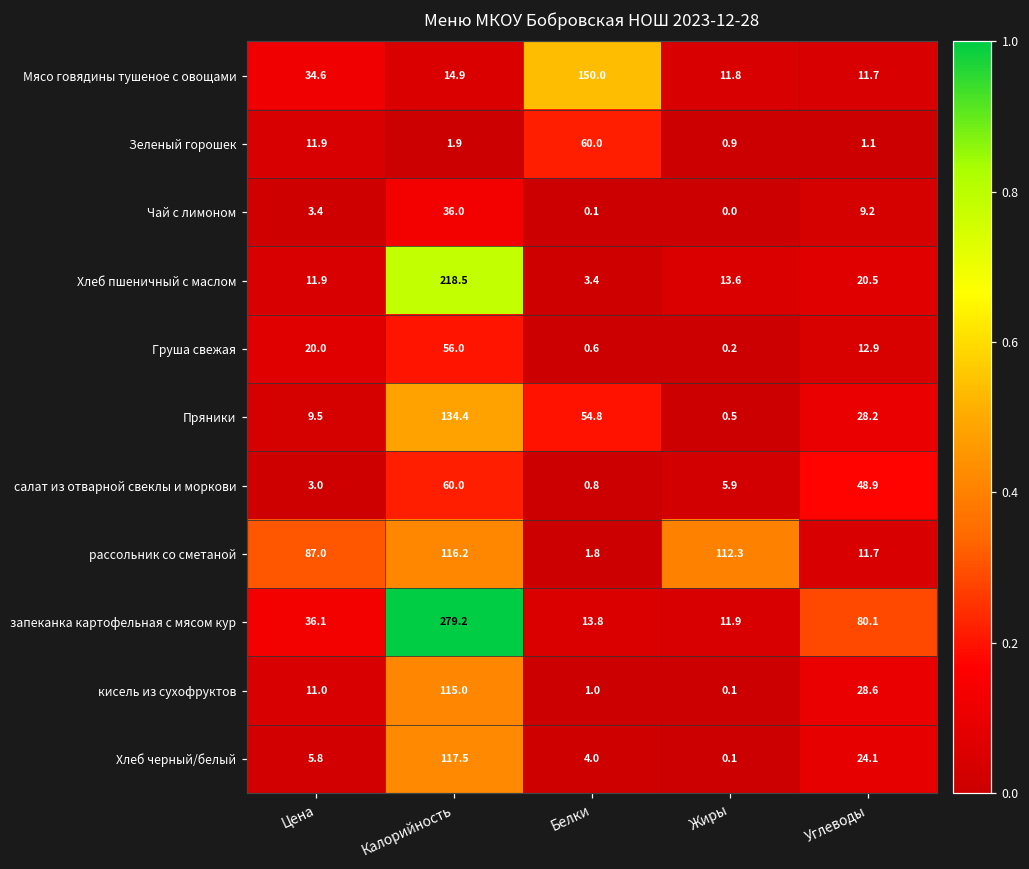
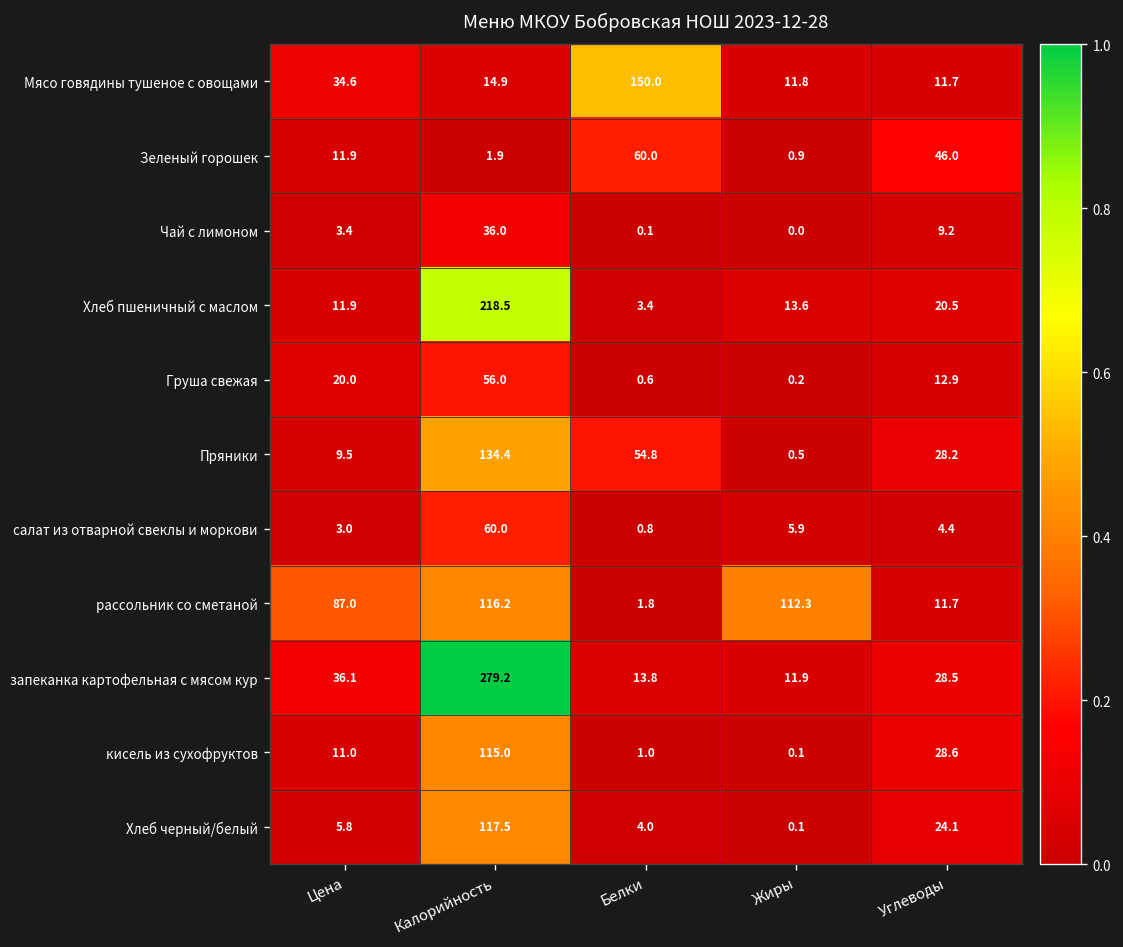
  {
    "Мясо говядины тушеное с овощами": {
      "Цена": 34.6,
      "Калорийность": 14.9,
      "Белки": 150.0,
      "Жиры": 11.8,
      "Углеводы": 11.7
    },
    "Зеленый горошек": {
      "Цена": 11.9,
      "Калорийность": 1.9,
      "Белки": 60.0,
      "Жиры": 0.9,
-     "Углеводы": 1.1
+     "Углеводы": 46.0
    },
    "Чай с лимоном": {
      "Цена": 3.4,
      "Калорийность": 36.0,
      "Белки": 0.1,
      "Жиры": 0.0,
      "Углеводы": 9.2
    },
    "Хлеб пшеничный с маслом": {
      "Цена": 11.9,
      "Калорийность": 218.5,
      "Белки": 3.4,
      "Жиры": 13.6,
      "Углеводы": 20.5
    },
    "Груша свежая": {
      "Цена": 20.0,
      "Калорийность": 56.0,
      "Белки": 0.6,
      "Жиры": 0.2,
      "Углеводы": 12.9
    },
    "Пряники": {
      "Цена": 9.5,
      "Калорийность": 134.4,
      "Белки": 54.8,
      "Жиры": 0.5,
      "Углеводы": 28.2
    },
    "салат из отварной свеклы и моркови": {
      "Цена": 3.0,
      "Калорийность": 60.0,
      "Белки": 0.8,
      "Жиры": 5.9,
-     "Углеводы": 48.9
+     "Углеводы": 4.4
    },
    "рассольник со сметаной": {
      "Цена": 87.0,
      "Калорийность": 116.2,
      "Белки": 1.8,
      "Жиры": 112.3,
      "Углеводы": 11.7
    },
    "запеканка картофельная с мясом кур": {
      "Цена": 36.1,
      "Калорийность": 279.2,
      "Белки": 13.8,
      "Жиры": 11.9,
-     "Углеводы": 80.1
+     "Углеводы": 28.5
    },
    "кисель из сухофруктов": {
      "Цена": 11.0,
      "Калорийность": 115.0,
      "Белки": 1.0,
      "Жиры": 0.1,
      "Углеводы": 28.6
    },
    "Хлеб черный/белый": {
      "Цена": 5.8,
      "Калорийность": 117.5,
      "Белки": 4.0,
      "Жиры": 0.1,
      "Углеводы": 24.1
    }
  }
